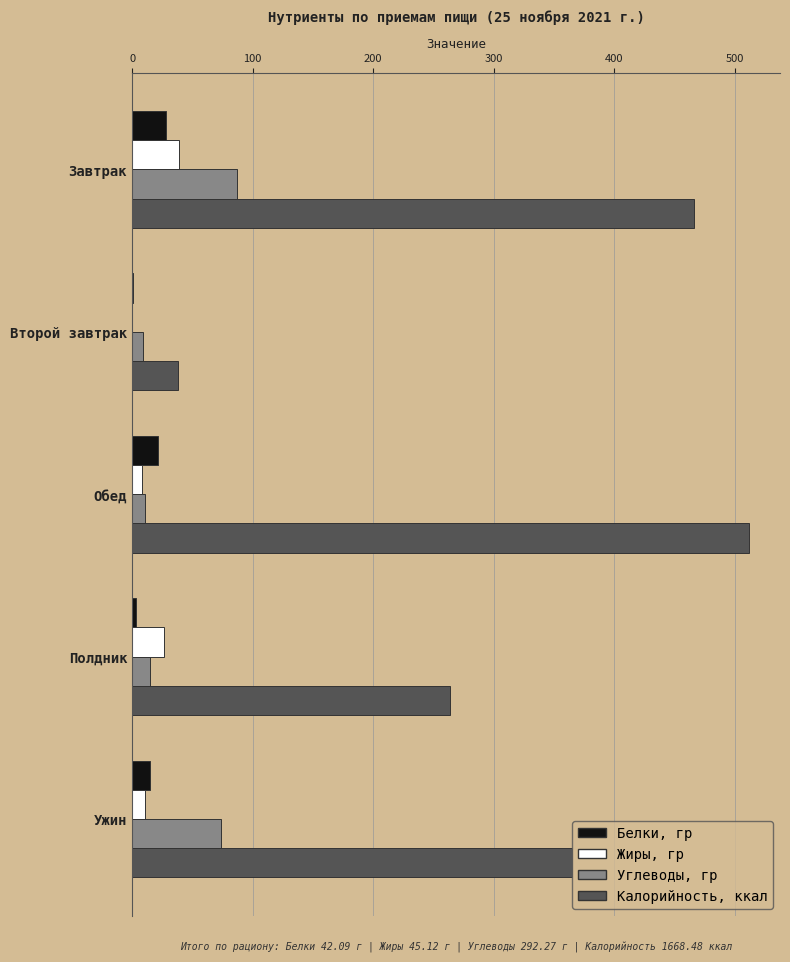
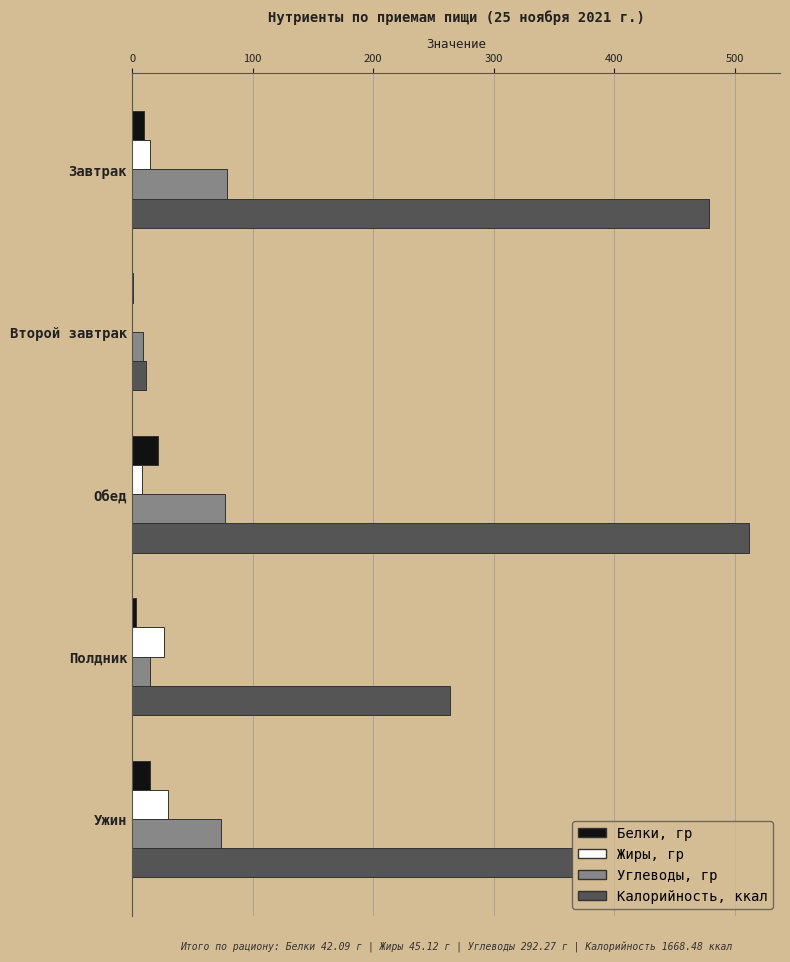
  {
    "Белки, гр": {
-     "Завтрак": 28,
+     "Завтрак": 10,
      "Обед": 21,
      "Полдник": 3,
      "Ужин": 15
    },
    "Жиры, гр": {
-     "Завтрак": 39,
+     "Завтрак": 15,
      "Второй завтрак": 0,
      "Обед": 8,
      "Полдник": 27,
-     "Ужин": 11
+     "Ужин": 29
    },
    "Углеводы, гр": {
-     "Завтрак": 87,
+     "Завтрак": 79,
      "Второй завтрак": 9,
-     "Обед": 11,
+     "Обед": 77,
      "Полдник": 15,
      "Ужин": 73
    },
    "Калорийность, ккал": {
-     "Завтрак": 466,
-     "Второй завтрак": 38,
+     "Завтрак": 479,
+     "Второй завтрак": 12,
      "Обед": 512,
      "Полдник": 264,
      "Ужин": 365
    }
  }
